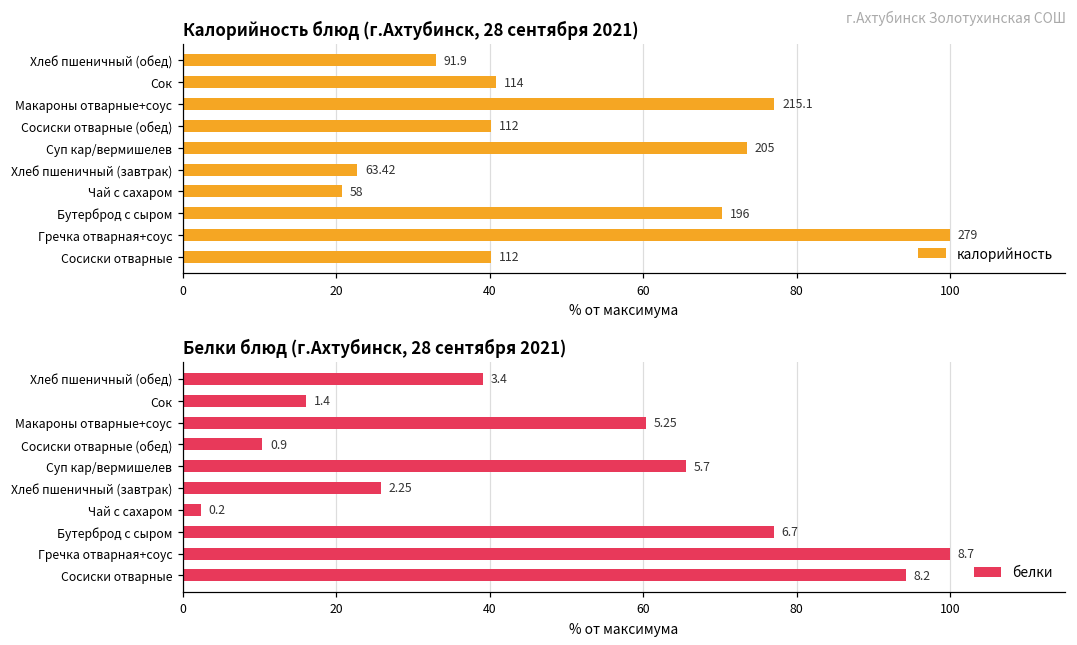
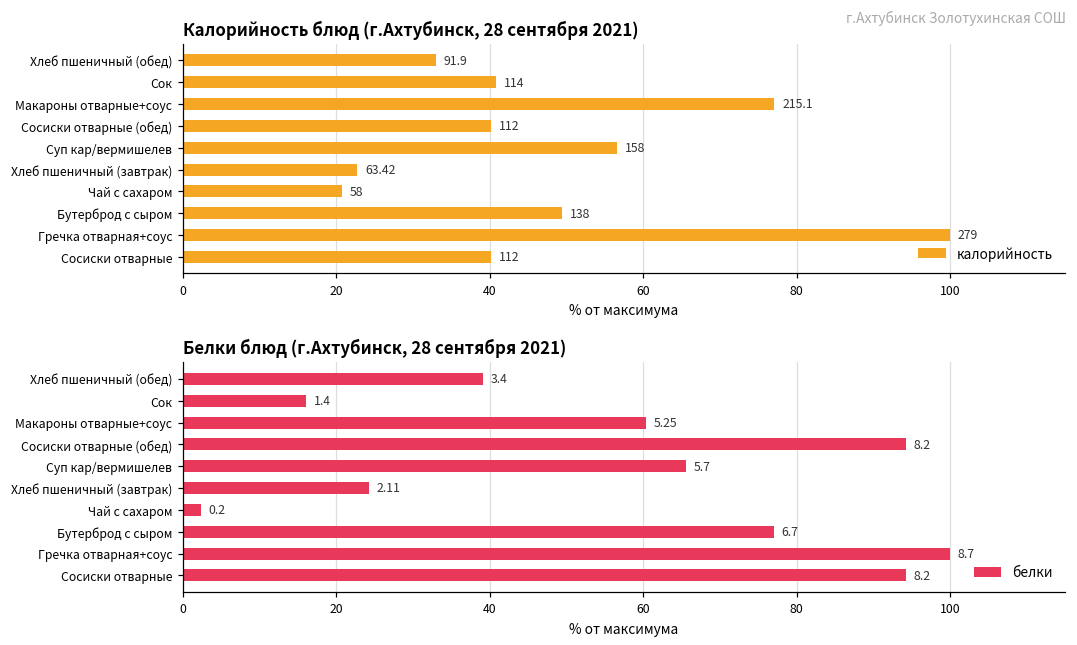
  {
    "Калорийность блюд (г.Ахтубинск, 28 сентября 2021)": {
-     "Суп кар/вермишелев": 205,
-     "Бутерброд с сыром": 196
+     "Суп кар/вермишелев": 158,
+     "Бутерброд с сыром": 138
    },
    "Белки блюд (г.Ахтубинск, 28 сентября 2021)": {
-     "Сосиски отварные (обед)": 0.9,
-     "Хлеб пшеничный (завтрак)": 2.25
+     "Сосиски отварные (обед)": 8.2,
+     "Хлеб пшеничный (завтрак)": 2.11
    }
  }
